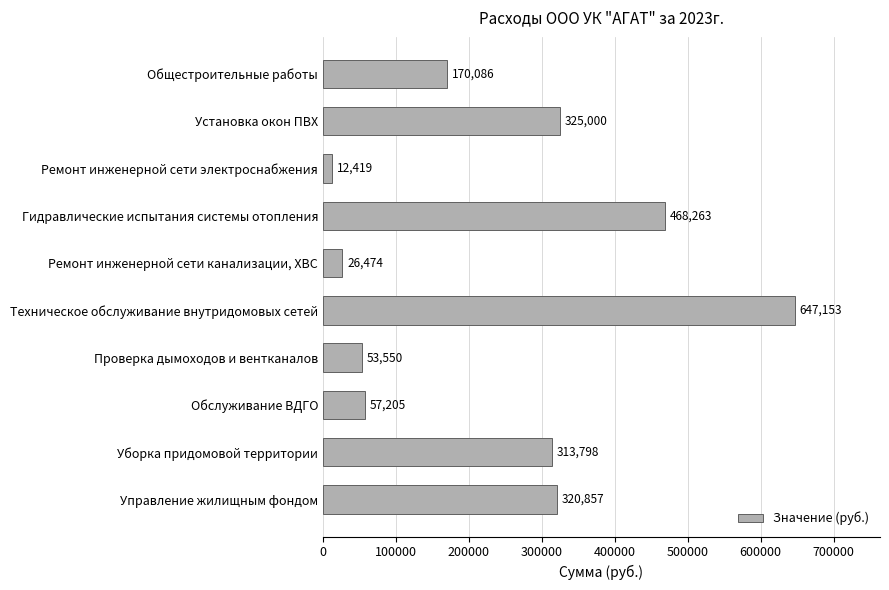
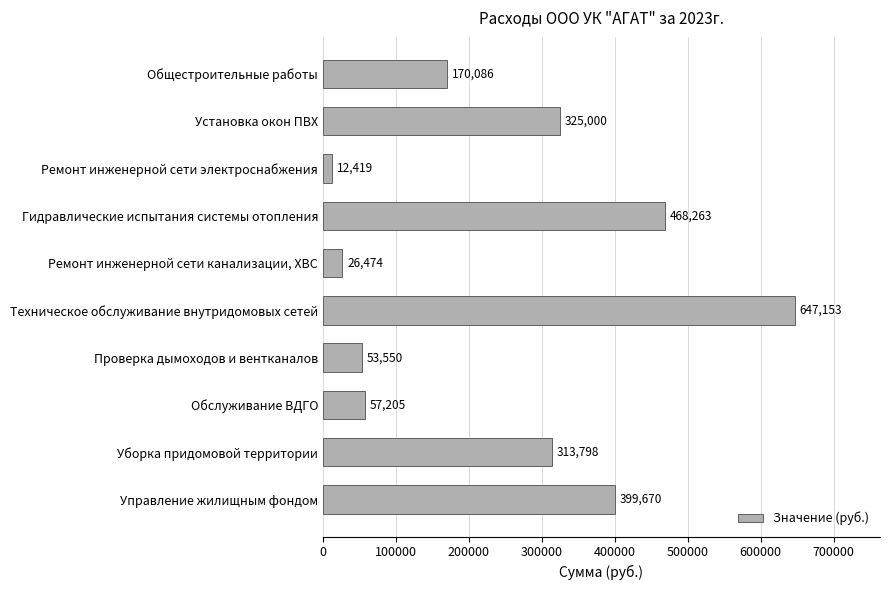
  {
    "Общестроительные работы": "170,086",
    "Установка окон ПВХ": "325,000",
    "Ремонт инженерной сети электроснабжения": "12,419",
    "Гидравлические испытания системы отопления": "468,263",
    "Ремонт инженерной сети канализации, ХВС": "26,474",
    "Техническое обслуживание внутридомовых сетей": "647,153",
    "Проверка дымоходов и вентканалов": "53,550",
    "Обслуживание ВДГО": "57,205",
    "Уборка придомовой территории": "313,798",
-   "Управление жилищным фондом": "320,857"
+   "Управление жилищным фондом": "399,670"
  }
